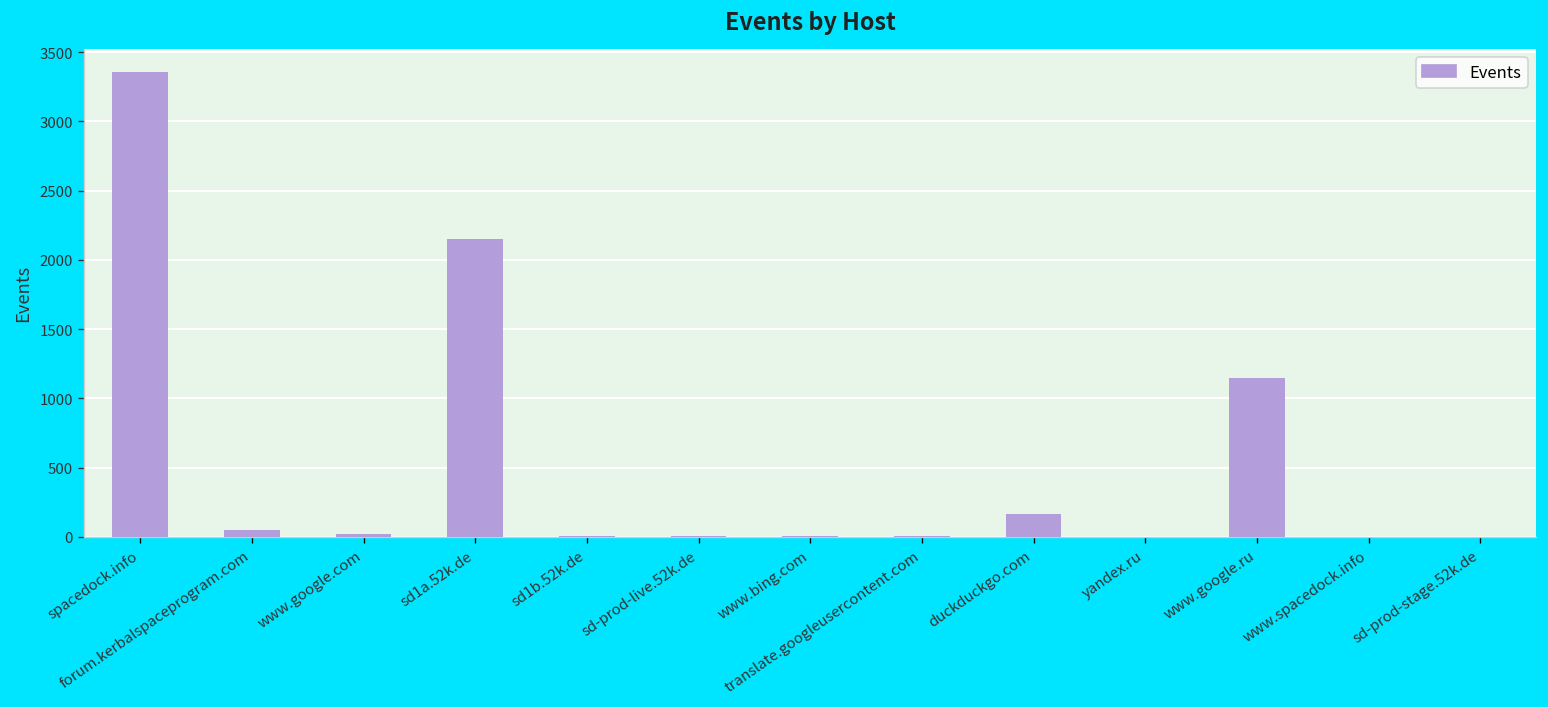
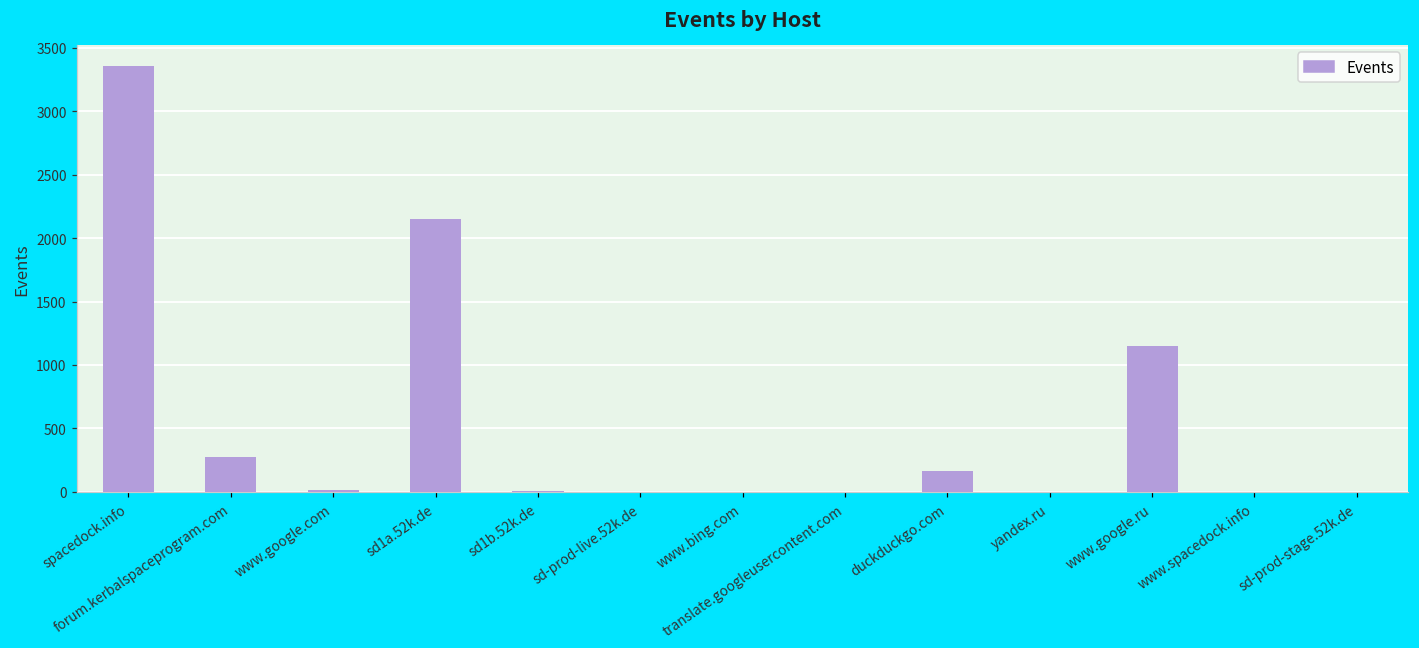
  {
    "spacedock.info": 3350,
-   "forum.kerbalspaceprogram.com": 50,
+   "forum.kerbalspaceprogram.com": 280,
    "sd1a.52k.de": 2150,
    "duckduckgo.com": 160,
    "www.google.ru": 1150
  }
